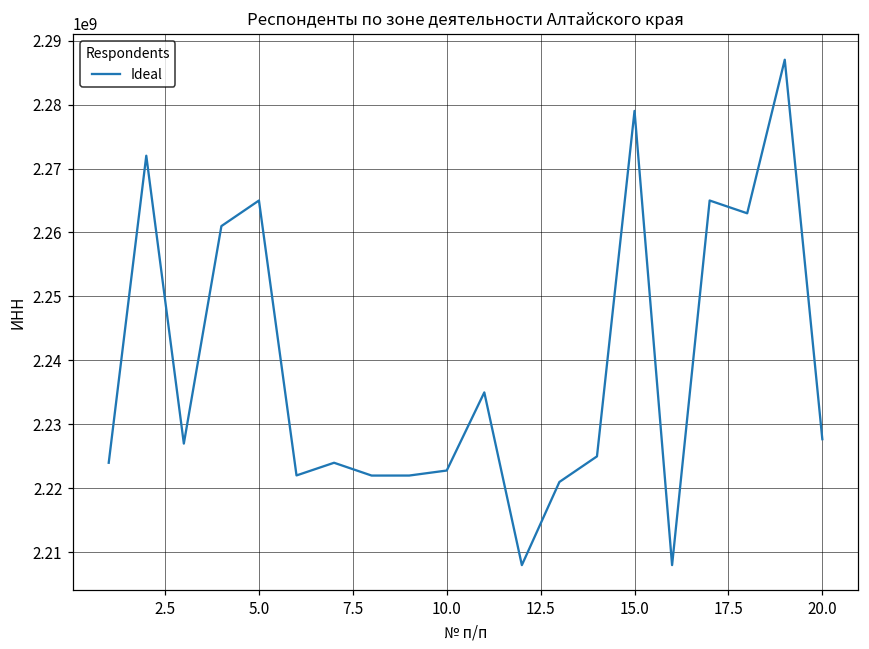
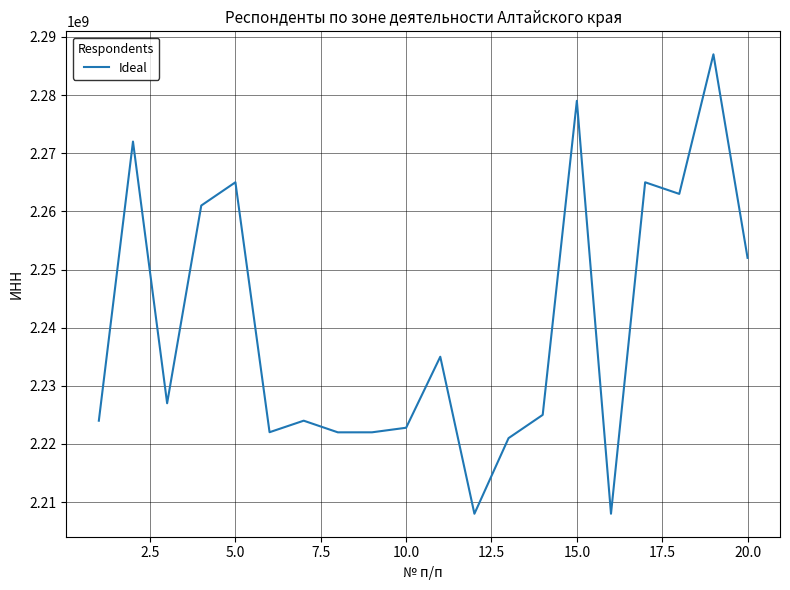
  {
    "5.0": 2265000000,
    "10.0": 2223000000,
    "15.0": 2279000000,
-   "20.0": 2228000000
+   "20.0": 2252000000
  }
